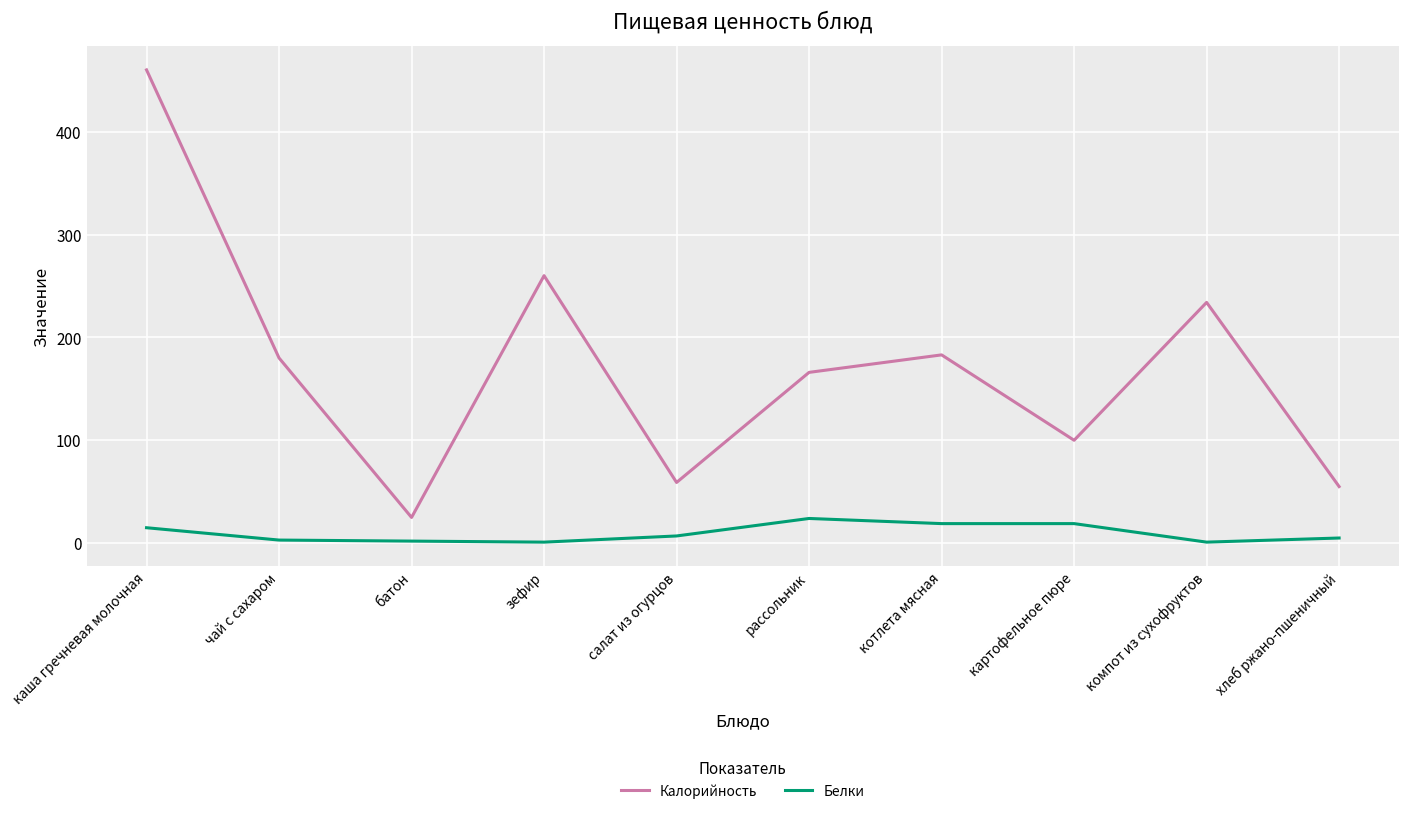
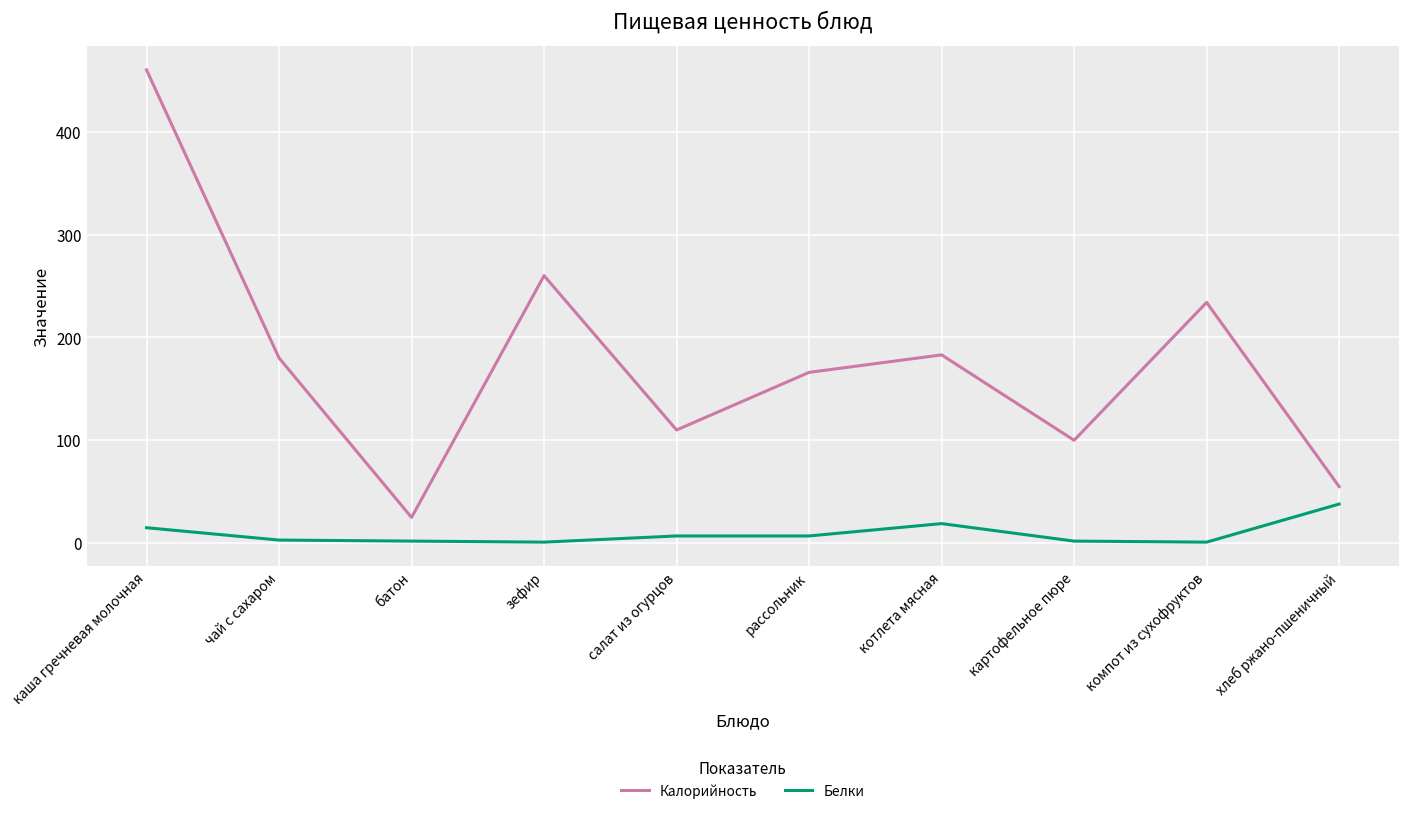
  {
    "Калорийность": {
      "каша гречневая молочная": 460,
      "чай с сахаром": 180,
      "батон": 30,
      "зефир": 260,
-     "салат из огурцов": 60,
+     "салат из огурцов": 110,
      "рассольник": 170,
      "котлета мясная": 180,
      "картофельное пюре": 100,
      "компот из сухофруктов": 230,
      "хлеб ржано-пшеничный": 60
    },
    "Белки": {
      "каша гречневая молочная": 20,
      "чай с сахаром": 0,
      "батон": 0,
      "зефир": 0,
      "салат из огурцов": 10,
-     "рассольник": 20,
+     "рассольник": 10,
      "котлета мясная": 20,
-     "картофельное пюре": 20,
+     "картофельное пюре": 0,
      "компот из сухофруктов": 0,
-     "хлеб ржано-пшеничный": 10
+     "хлеб ржано-пшеничный": 40
    }
  }
